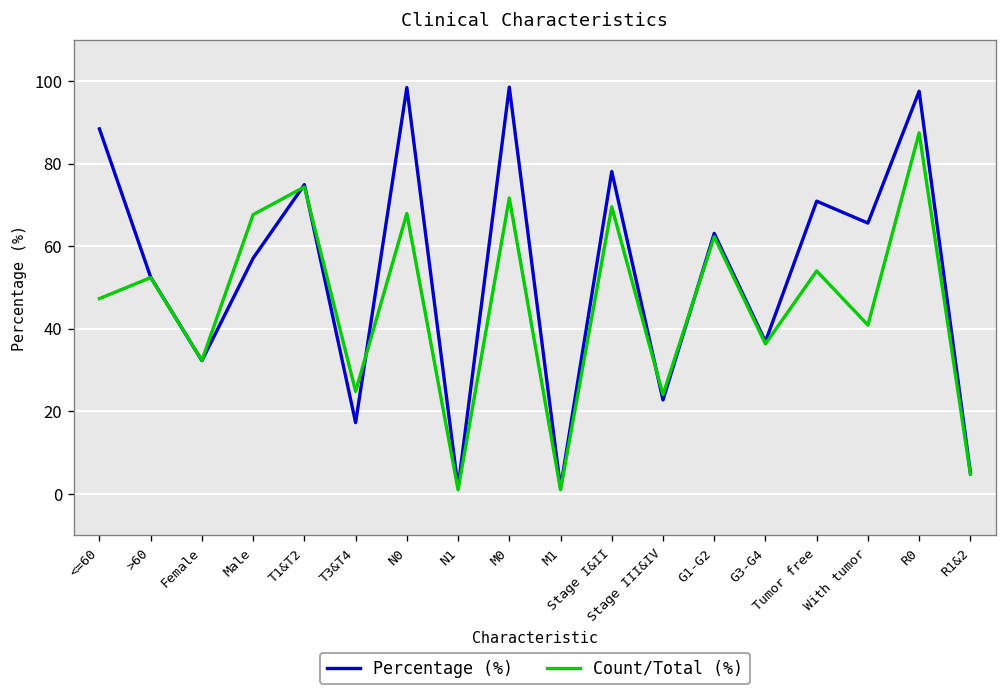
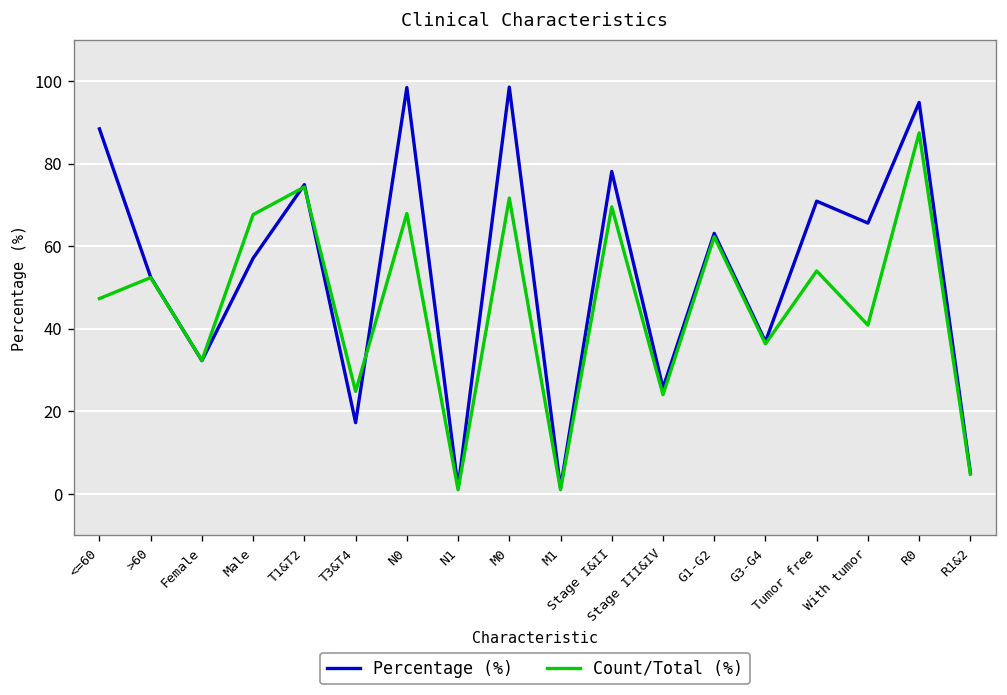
  {
    "Percentage (%)": {
      "<=60": 88,
      "Male": 57,
      "T3&T4": 17,
      "N0": 98,
      "M0": 99,
      "Stage I&II": 78,
-     "Stage III&IV": 23,
+     "Stage III&IV": 26,
      "G1-G2": 63,
      "Tumor free": 71,
      "With tumor": 66,
-     "R0": 98
+     "R0": 95
    },
    "Count/Total (%)": {
      "<=60": 47,
      "Male": 68,
      "T3&T4": 25,
      "N0": 68,
      "M0": 72,
      "Stage I&II": 70,
      "Stage III&IV": 24,
      "G1-G2": 62,
      "Tumor free": 54,
      "With tumor": 41,
      "R0": 87
    }
  }
